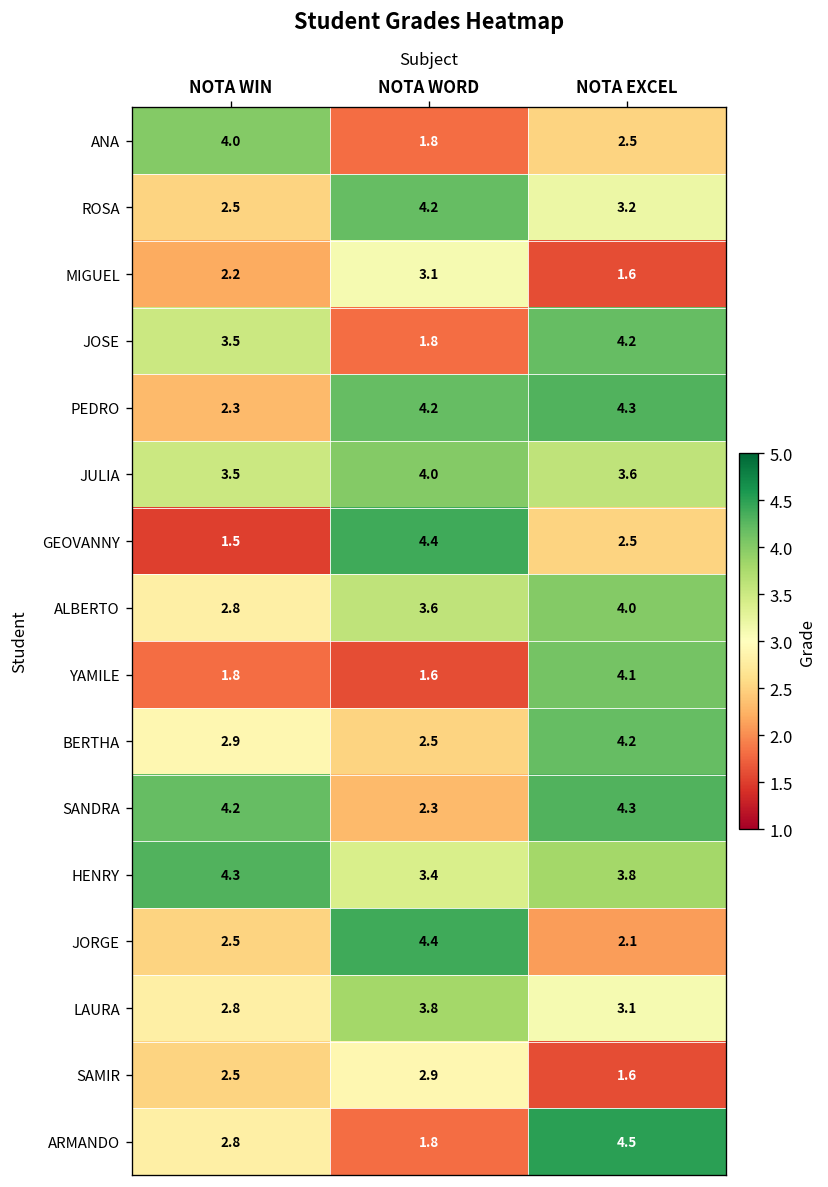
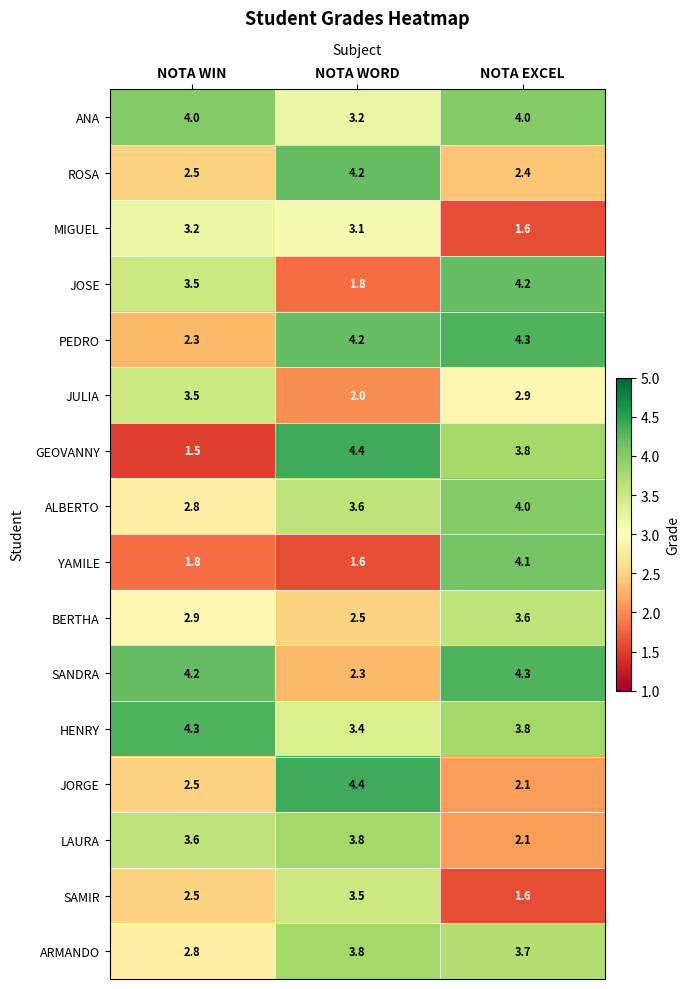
  {
    "ANA": {
      "NOTA WIN": 4.0,
-     "NOTA WORD": 1.8,
-     "NOTA EXCEL": 2.5
+     "NOTA WORD": 3.2,
+     "NOTA EXCEL": 4.0
    },
    "ROSA": {
      "NOTA WIN": 2.5,
      "NOTA WORD": 4.2,
-     "NOTA EXCEL": 3.2
+     "NOTA EXCEL": 2.4
    },
    "MIGUEL": {
-     "NOTA WIN": 2.2,
+     "NOTA WIN": 3.2,
      "NOTA WORD": 3.1,
      "NOTA EXCEL": 1.6
    },
    "JOSE": {
      "NOTA WIN": 3.5,
      "NOTA WORD": 1.8,
      "NOTA EXCEL": 4.2
    },
    "PEDRO": {
      "NOTA WIN": 2.3,
      "NOTA WORD": 4.2,
      "NOTA EXCEL": 4.3
    },
    "JULIA": {
      "NOTA WIN": 3.5,
-     "NOTA WORD": 4.0,
-     "NOTA EXCEL": 3.6
+     "NOTA WORD": 2.0,
+     "NOTA EXCEL": 2.9
    },
    "GEOVANNY": {
      "NOTA WIN": 1.5,
      "NOTA WORD": 4.4,
-     "NOTA EXCEL": 2.5
+     "NOTA EXCEL": 3.8
    },
    "ALBERTO": {
      "NOTA WIN": 2.8,
      "NOTA WORD": 3.6,
      "NOTA EXCEL": 4.0
    },
    "YAMILE": {
      "NOTA WIN": 1.8,
      "NOTA WORD": 1.6,
      "NOTA EXCEL": 4.1
    },
    "BERTHA": {
      "NOTA WIN": 2.9,
      "NOTA WORD": 2.5,
-     "NOTA EXCEL": 4.2
+     "NOTA EXCEL": 3.6
    },
    "SANDRA": {
      "NOTA WIN": 4.2,
      "NOTA WORD": 2.3,
      "NOTA EXCEL": 4.3
    },
    "HENRY": {
      "NOTA WIN": 4.3,
      "NOTA WORD": 3.4,
      "NOTA EXCEL": 3.8
    },
    "JORGE": {
      "NOTA WIN": 2.5,
      "NOTA WORD": 4.4,
      "NOTA EXCEL": 2.1
    },
    "LAURA": {
-     "NOTA WIN": 2.8,
+     "NOTA WIN": 3.6,
      "NOTA WORD": 3.8,
-     "NOTA EXCEL": 3.1
+     "NOTA EXCEL": 2.1
    },
    "SAMIR": {
      "NOTA WIN": 2.5,
-     "NOTA WORD": 2.9,
+     "NOTA WORD": 3.5,
      "NOTA EXCEL": 1.6
    },
    "ARMANDO": {
      "NOTA WIN": 2.8,
-     "NOTA WORD": 1.8,
-     "NOTA EXCEL": 4.5
+     "NOTA WORD": 3.8,
+     "NOTA EXCEL": 3.7
    }
  }
